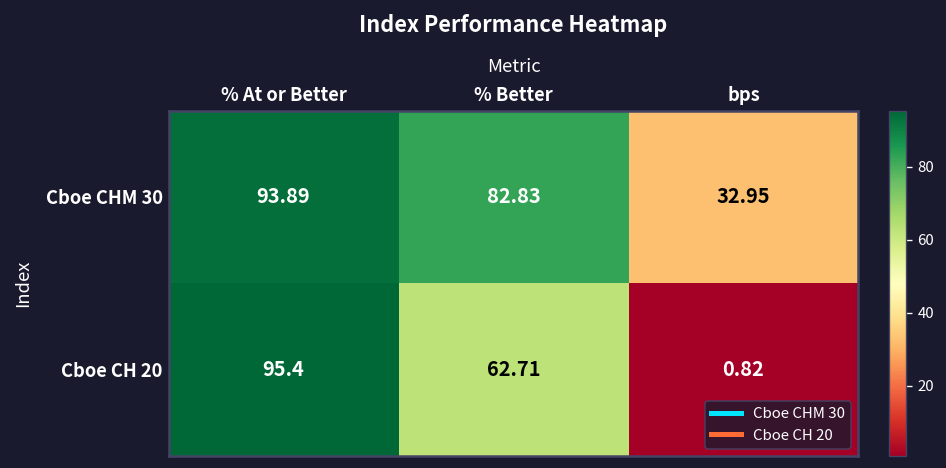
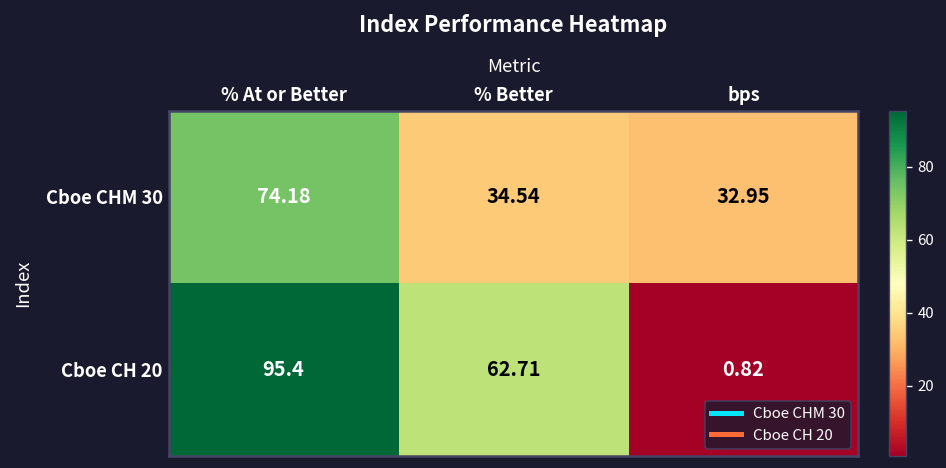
  {
    "Cboe CHM 30": {
-     "% At or Better": 93.89,
-     "% Better": 82.83,
+     "% At or Better": 74.18,
+     "% Better": 34.54,
      "bps": 32.95
    },
    "Cboe CH 20": {
      "% At or Better": 95.4,
      "% Better": 62.71,
      "bps": 0.82
    }
  }
